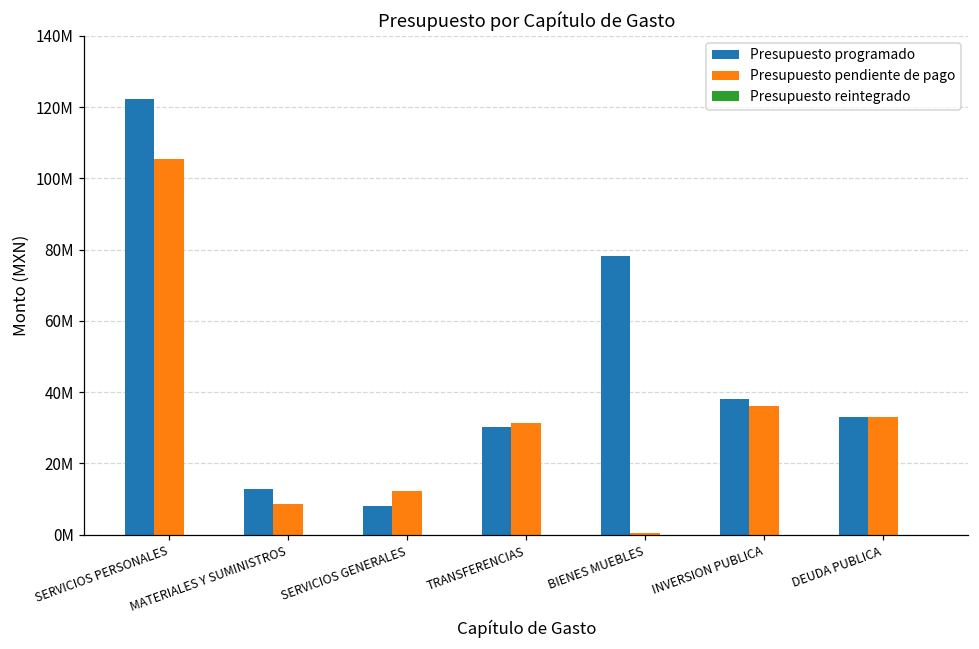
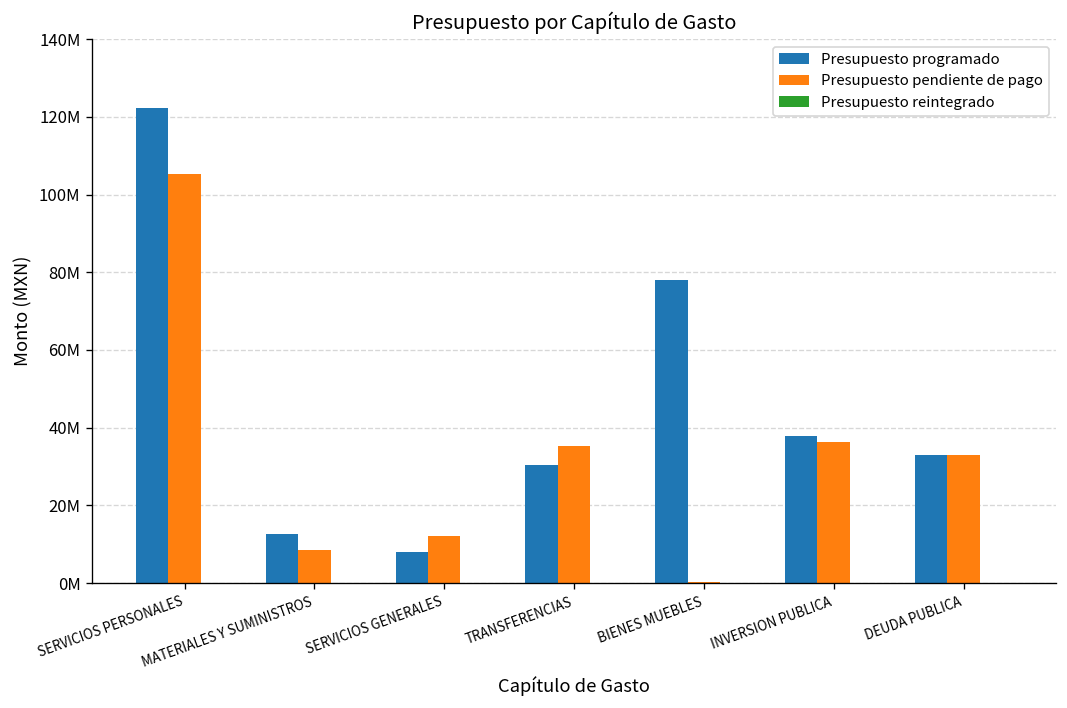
  {
    "Presupuesto programado": {
      "SERVICIOS PERSONALES": 122000000,
      "MATERIALES Y SUMINISTROS": 13000000,
      "SERVICIOS GENERALES": 8000000,
      "TRANSFERENCIAS": 30000000,
      "BIENES MUEBLES": 78000000,
      "INVERSION PUBLICA": 38000000,
      "DEUDA PUBLICA": 33000000
    },
    "Presupuesto pendiente de pago": {
      "SERVICIOS PERSONALES": 105000000,
      "MATERIALES Y SUMINISTROS": 8000000,
      "SERVICIOS GENERALES": 12000000,
-     "TRANSFERENCIAS": 31000000,
+     "TRANSFERENCIAS": 35000000,
      "INVERSION PUBLICA": 36000000,
      "DEUDA PUBLICA": 33000000
    },
    "Presupuesto reintegrado": {
      "SERVICIOS PERSONALES": 0,
      "MATERIALES Y SUMINISTROS": 0,
      "SERVICIOS GENERALES": 0,
      "TRANSFERENCIAS": 0,
      "BIENES MUEBLES": 0,
      "INVERSION PUBLICA": 0,
      "DEUDA PUBLICA": 0
    }
  }
